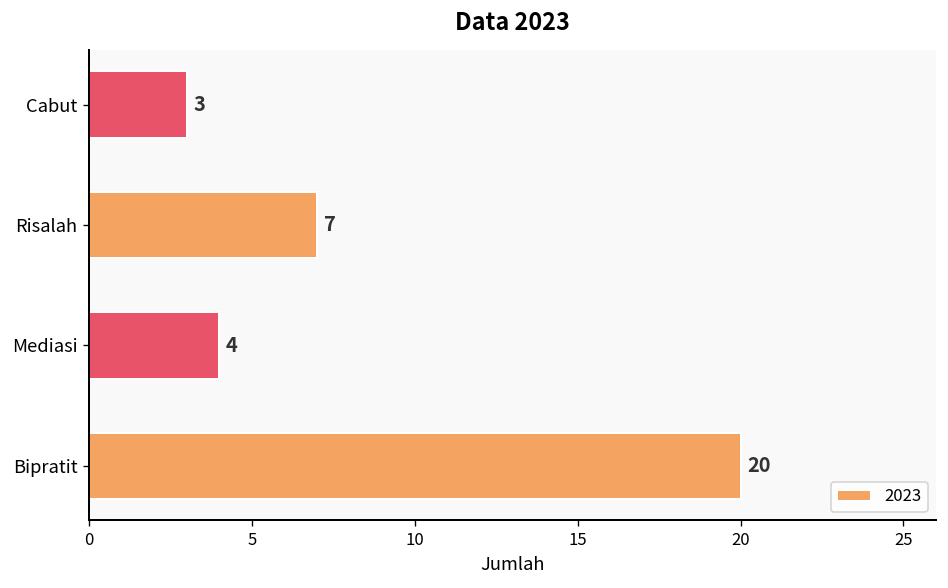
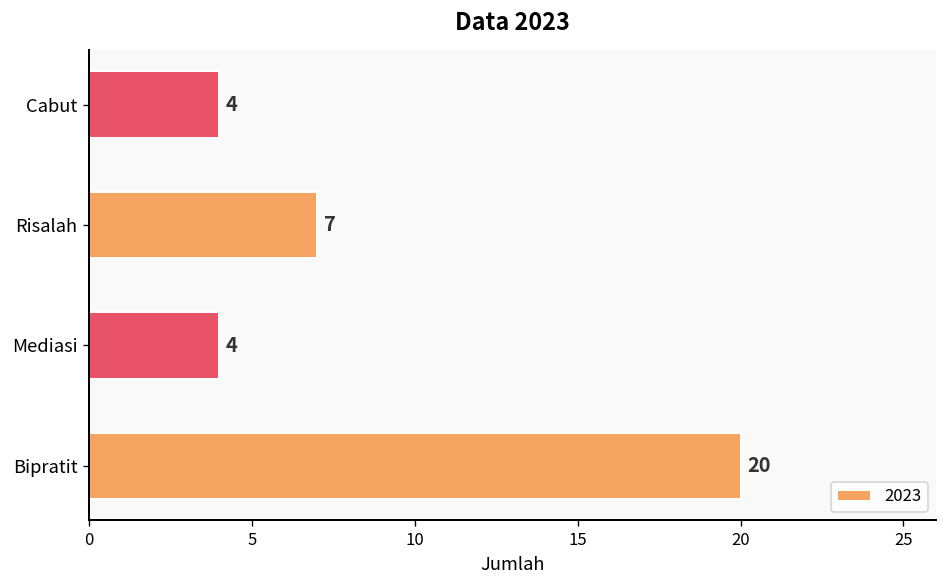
  {
-   "Cabut": 3,
+   "Cabut": 4,
    "Risalah": 7,
    "Mediasi": 4,
    "Bipratit": 20
  }
